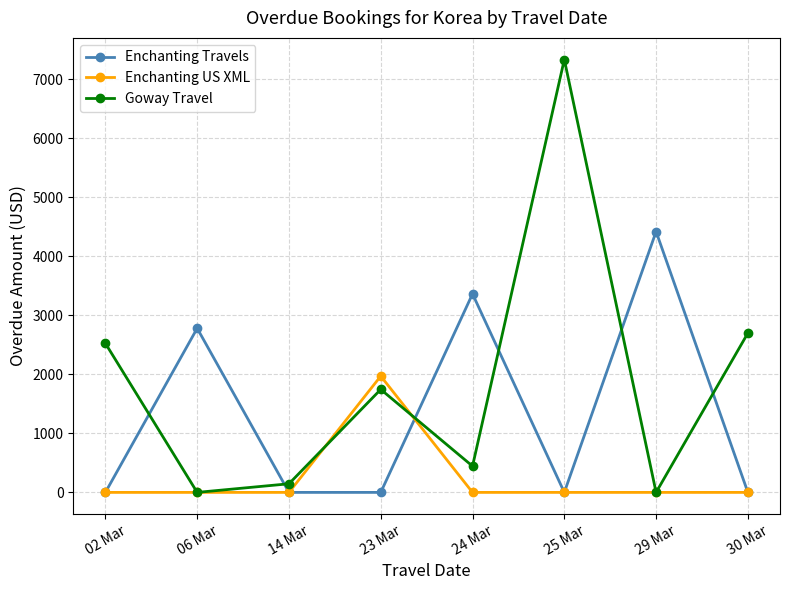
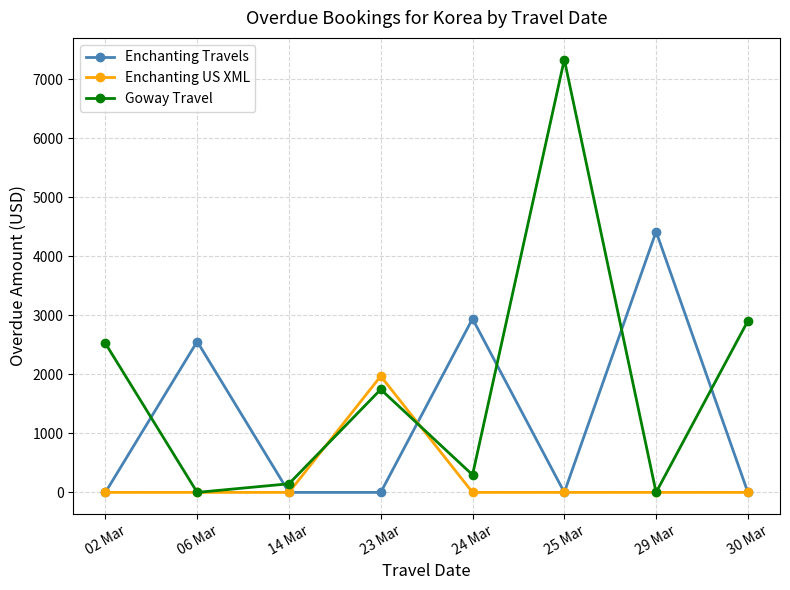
  {
    "Enchanting Travels": {
-     "06 Mar": 2800,
+     "06 Mar": 2600,
      "23 Mar": 0,
-     "24 Mar": 3400,
+     "24 Mar": 2900,
      "29 Mar": 4400
    },
    "Enchanting US XML": {
      "23 Mar": 2000,
      "24 Mar": 0
    },
    "Goway Travel": {
      "02 Mar": 2500,
      "14 Mar": 100,
      "23 Mar": 1700,
-     "24 Mar": 400,
+     "24 Mar": 300,
      "25 Mar": 7300,
-     "30 Mar": 2700
+     "30 Mar": 2900
    }
  }
